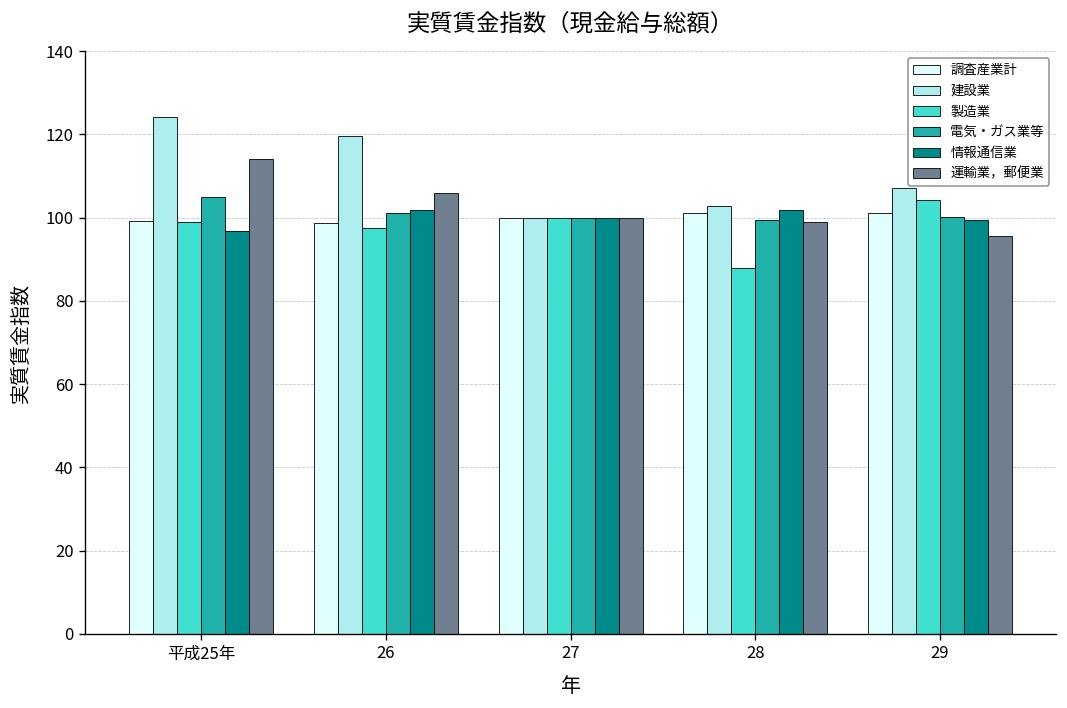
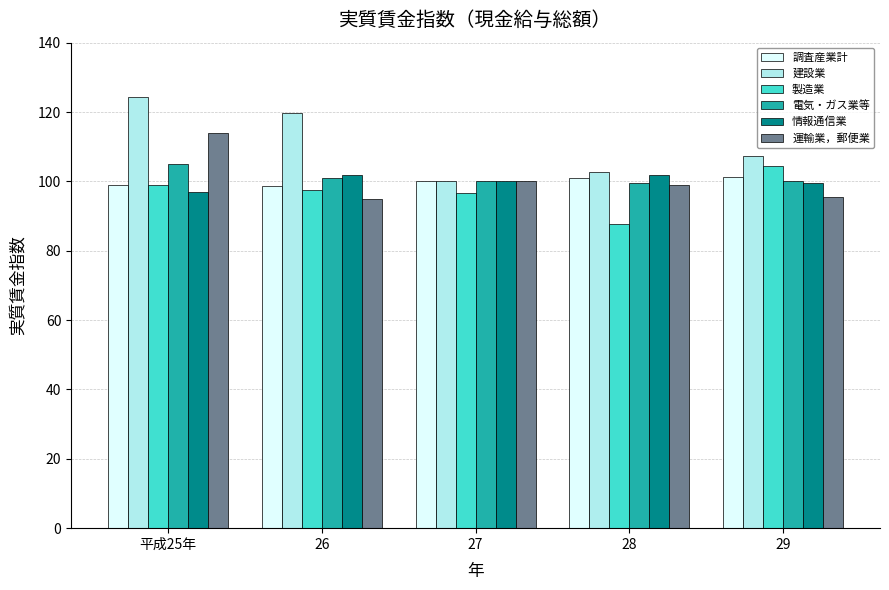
  {
    "製造業": {
      "平成25年": 99,
      "26": 98,
-     "27": 100,
+     "27": 97,
      "28": 88,
      "29": 104
    },
    "運輸業，郵便業": {
      "平成25年": 114,
-     "26": 106,
+     "26": 95,
      "27": 100,
      "28": 99,
      "29": 96
    }
  }
